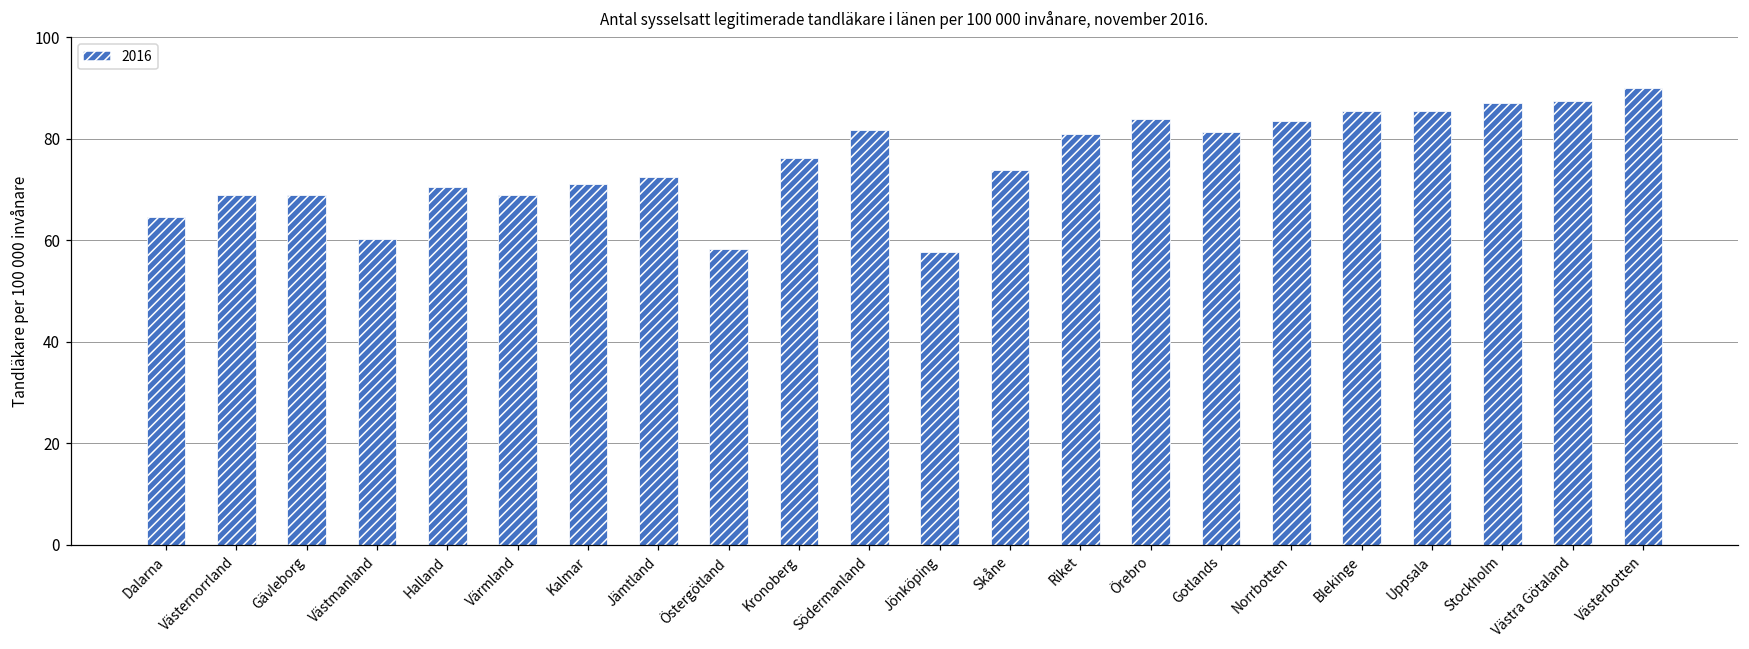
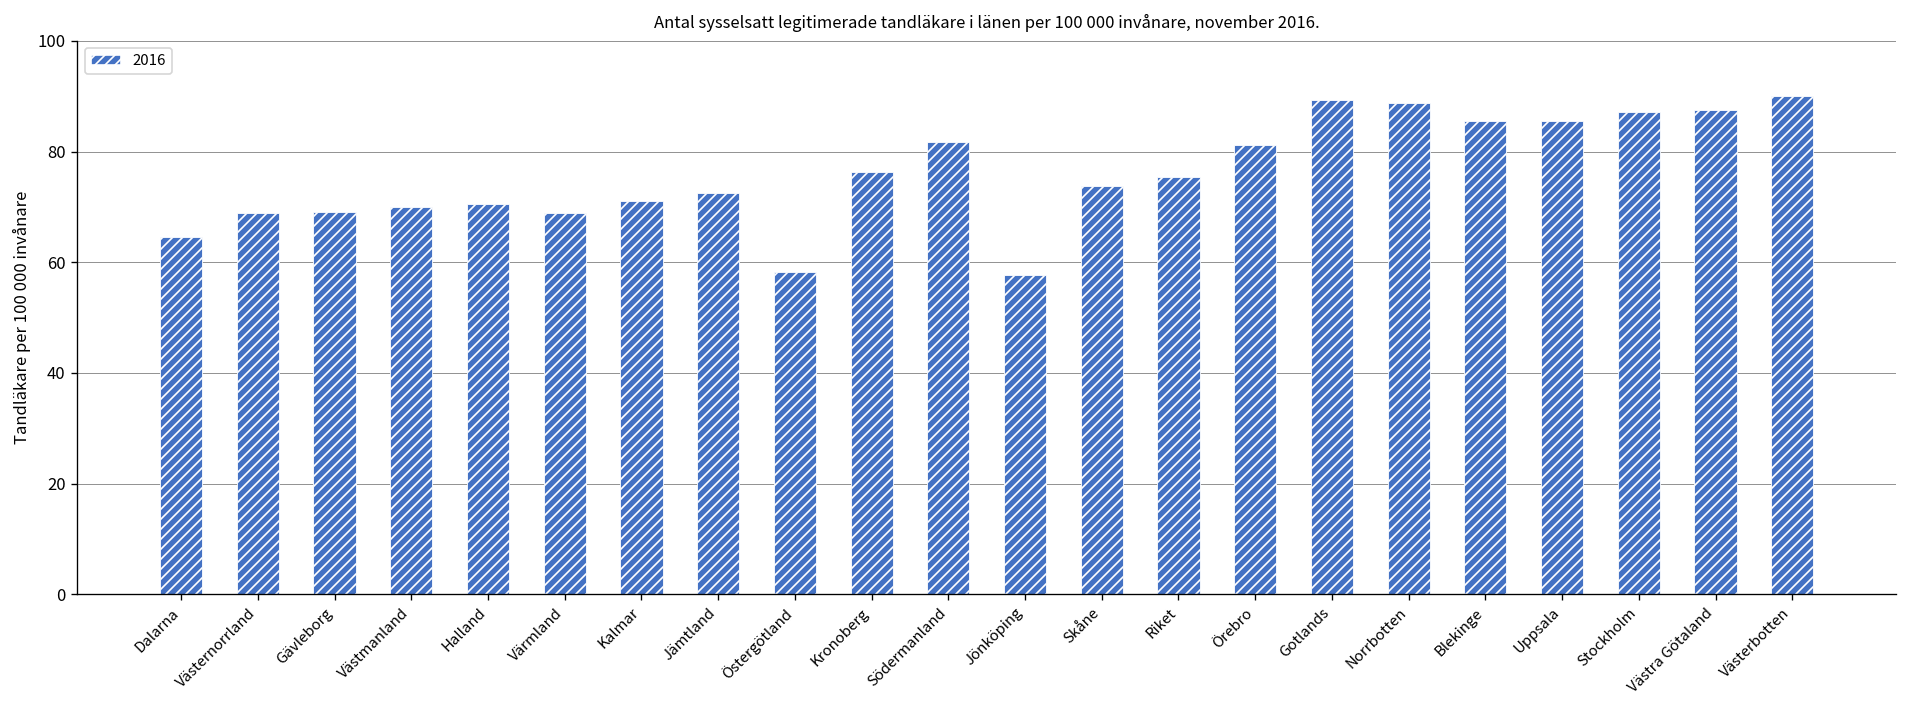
  {
    "Dalarna": 65,
    "Västernorrland": 69,
    "Gävleborg": 69,
-   "Västmanland": 60,
+   "Västmanland": 70,
    "Halland": 70,
    "Värmland": 69,
    "Kalmar": 71,
    "Jämtland": 72,
    "Östergötland": 58,
    "Kronoberg": 76,
    "Södermanland": 82,
    "Jönköping": 58,
    "Skåne": 74,
-   "Riket": 81,
-   "Örebro": 84,
-   "Gotlands": 81,
-   "Norrbotten": 84,
+   "Riket": 75,
+   "Örebro": 81,
+   "Gotlands": 89,
+   "Norrbotten": 89,
    "Blekinge": 86,
    "Uppsala": 86,
    "Stockholm": 87,
    "Västra Götaland": 88,
    "Västerbotten": 90
  }
